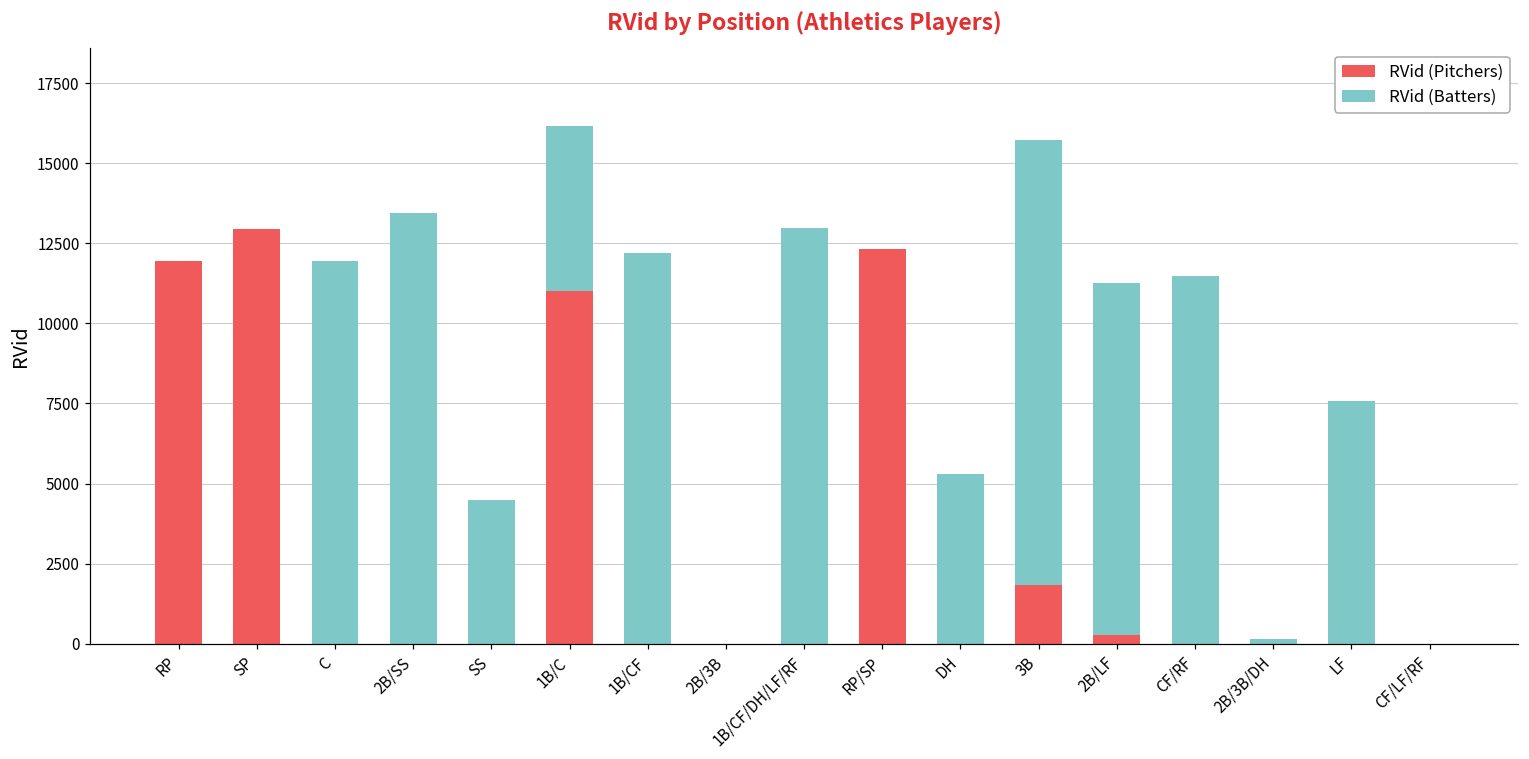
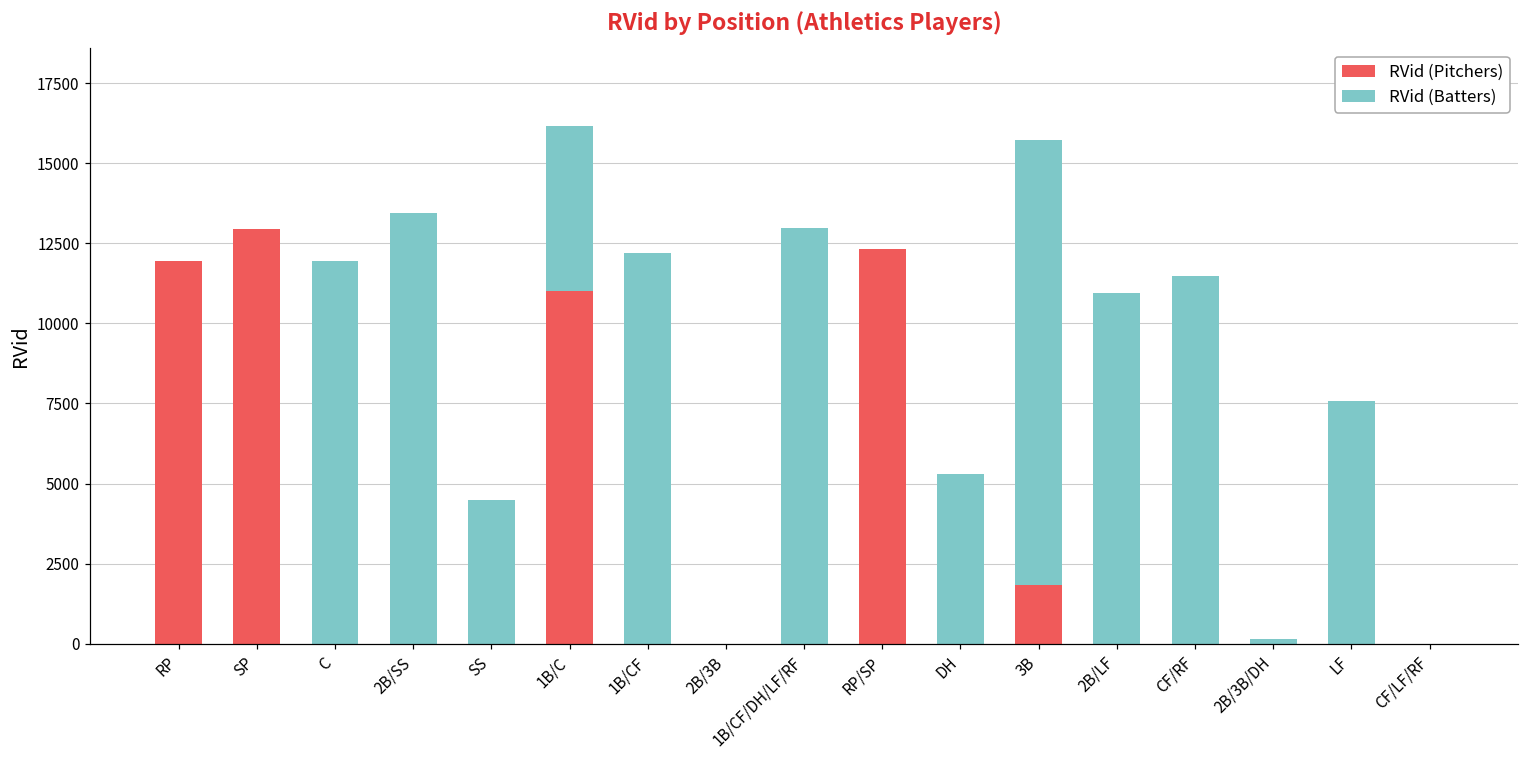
  {
    "RVid (Pitchers)": {
      "RP": 11900,
      "SP": 13000,
      "C": 0,
      "2B/SS": 0,
      "SS": 0,
      "1B/C": 11000,
      "1B/CF": 0,
      "2B/3B": 0,
      "1B/CF/DH/LF/RF": 0,
      "RP/SP": 12300,
      "DH": 0,
      "3B": 1800,
-     "2B/LF": 300,
+     "2B/LF": 0,
      "CF/RF": 0,
      "2B/3B/DH": 0,
      "LF": 0,
      "CF/LF/RF": 0
    },
    "RVid (Batters)": {
      "RP": 0,
      "SP": 0,
      "C": 12000,
      "2B/SS": 13400,
      "SS": 4500,
      "1B/C": 5100,
      "1B/CF": 12200,
      "2B/3B": 0,
      "1B/CF/DH/LF/RF": 13000,
      "RP/SP": 0,
      "DH": 5300,
      "3B": 13900,
      "2B/LF": 11000,
      "CF/RF": 11500,
      "2B/3B/DH": 100,
      "LF": 7600,
      "CF/LF/RF": 0
    }
  }
